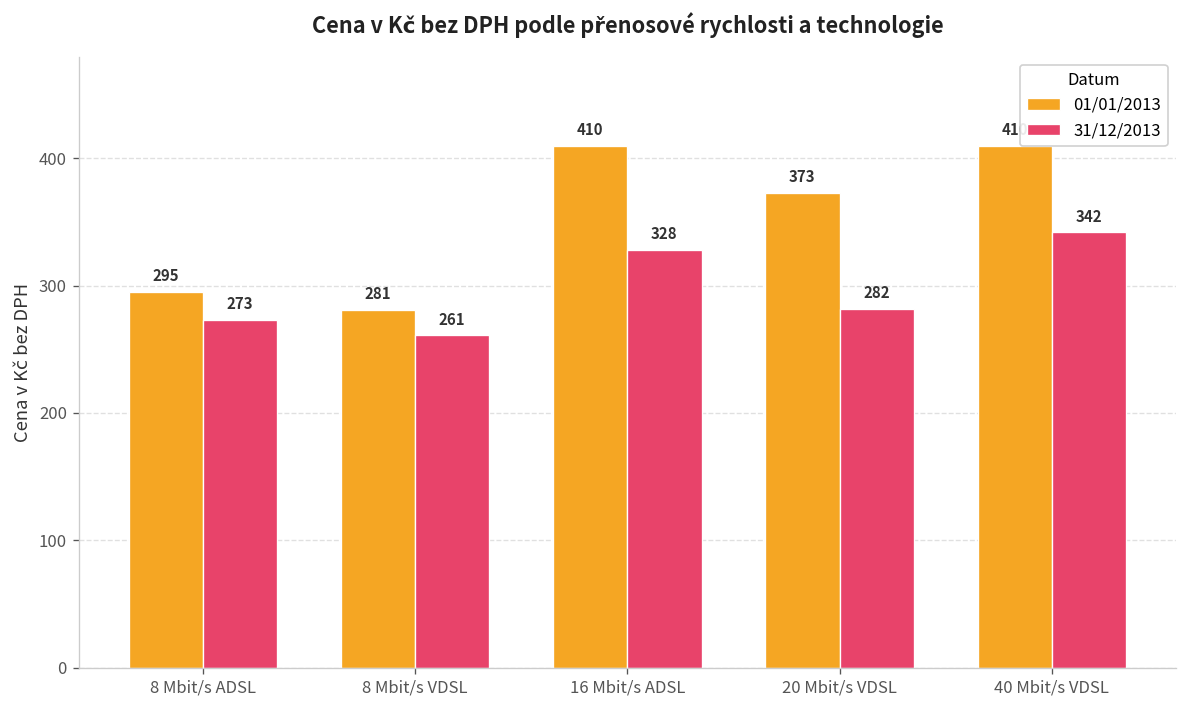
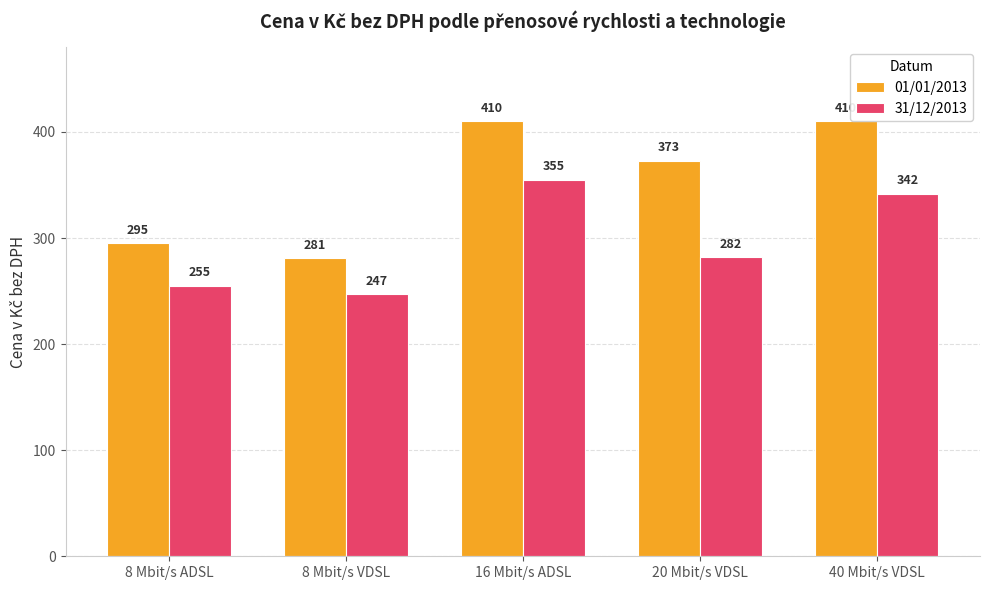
  {
    "01/01/2013": {
      "8 Mbit/s ADSL": 295,
      "8 Mbit/s VDSL": 281,
      "16 Mbit/s ADSL": 410,
      "20 Mbit/s VDSL": 373
    },
    "31/12/2013": {
-     "8 Mbit/s ADSL": 273,
-     "8 Mbit/s VDSL": 261,
-     "16 Mbit/s ADSL": 328,
+     "8 Mbit/s ADSL": 255,
+     "8 Mbit/s VDSL": 247,
+     "16 Mbit/s ADSL": 355,
      "20 Mbit/s VDSL": 282,
      "40 Mbit/s VDSL": 342
    }
  }
